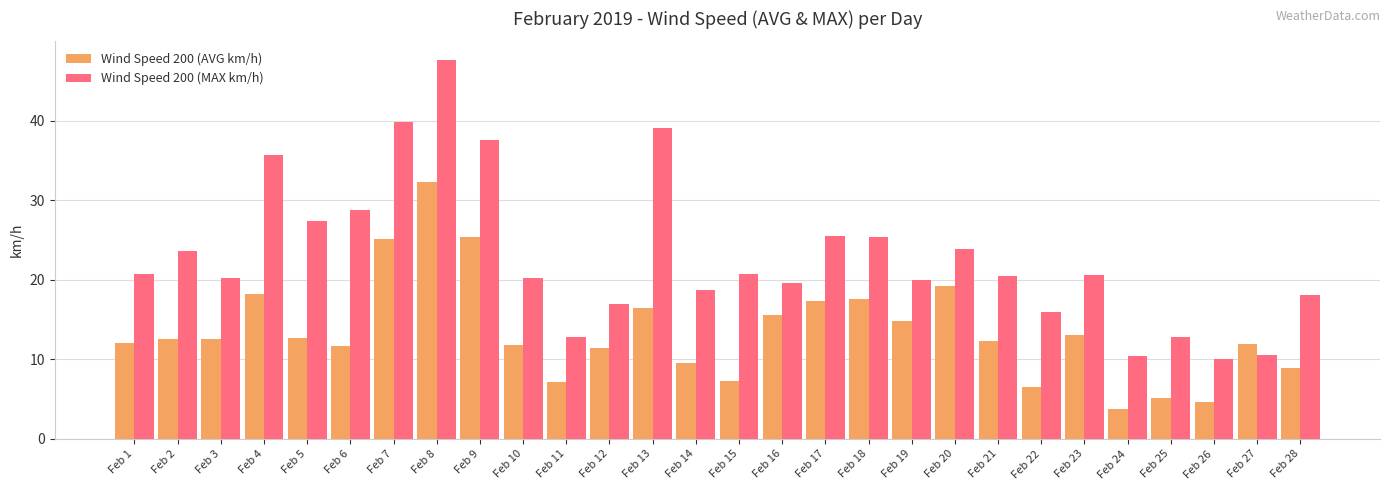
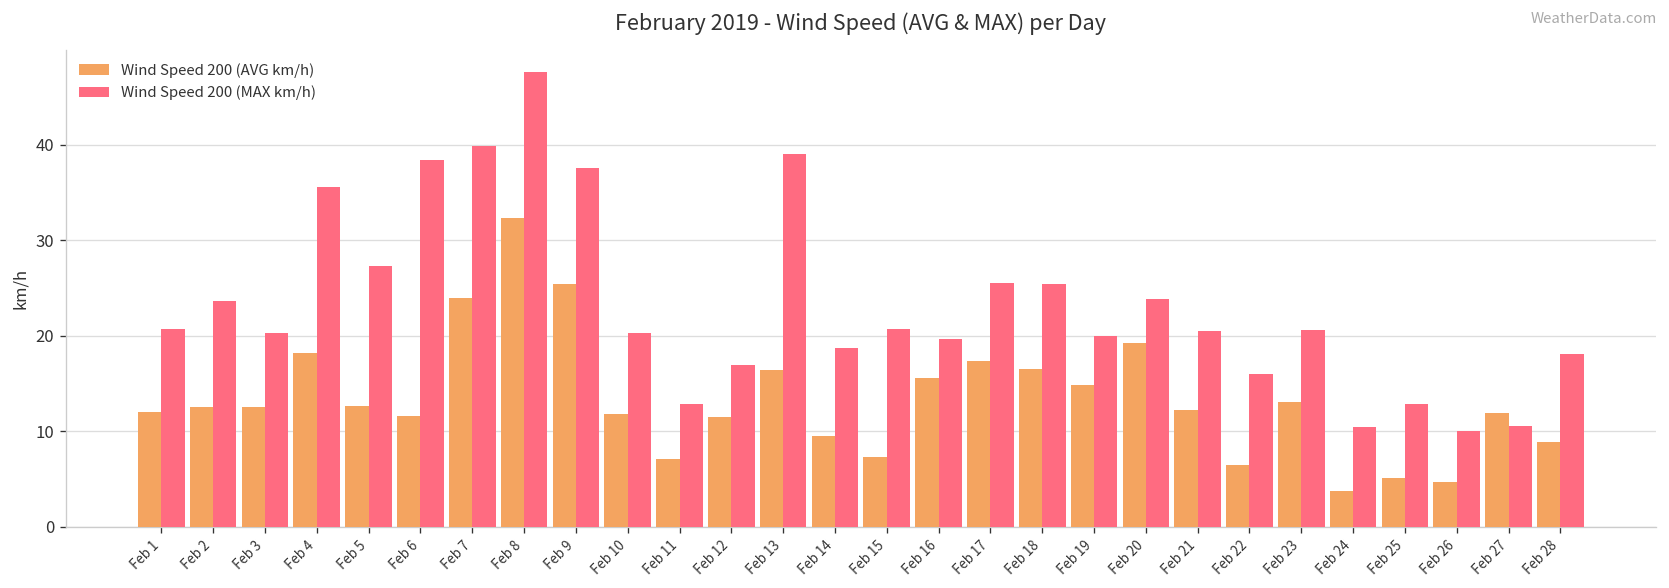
  {
    "Wind Speed 200 (AVG km/h)": {
      "Feb 1": 12,
      "Feb 2": 13,
      "Feb 3": 13,
      "Feb 4": 18,
      "Feb 5": 13,
      "Feb 6": 12,
-     "Feb 7": 25,
+     "Feb 7": 24,
      "Feb 8": 32,
      "Feb 9": 25,
      "Feb 10": 12,
      "Feb 11": 7,
      "Feb 12": 11,
      "Feb 13": 16,
      "Feb 14": 10,
      "Feb 15": 7,
      "Feb 16": 16,
      "Feb 17": 17,
-     "Feb 18": 18,
+     "Feb 18": 17,
      "Feb 19": 15,
      "Feb 20": 19,
      "Feb 21": 12,
      "Feb 22": 6,
      "Feb 23": 13,
      "Feb 24": 4,
      "Feb 25": 5,
      "Feb 26": 5,
      "Feb 27": 12,
      "Feb 28": 9
    },
    "Wind Speed 200 (MAX km/h)": {
      "Feb 1": 21,
      "Feb 2": 24,
      "Feb 3": 20,
      "Feb 4": 36,
      "Feb 5": 27,
-     "Feb 6": 29,
+     "Feb 6": 38,
      "Feb 7": 40,
      "Feb 8": 48,
      "Feb 9": 38,
      "Feb 10": 20,
      "Feb 11": 13,
      "Feb 12": 17,
      "Feb 13": 39,
      "Feb 14": 19,
      "Feb 15": 21,
      "Feb 16": 20,
      "Feb 17": 26,
      "Feb 18": 25,
      "Feb 19": 20,
      "Feb 20": 24,
      "Feb 21": 20,
      "Feb 22": 16,
      "Feb 23": 21,
      "Feb 24": 10,
      "Feb 25": 13,
      "Feb 26": 10,
      "Feb 27": 11,
      "Feb 28": 18
    }
  }
